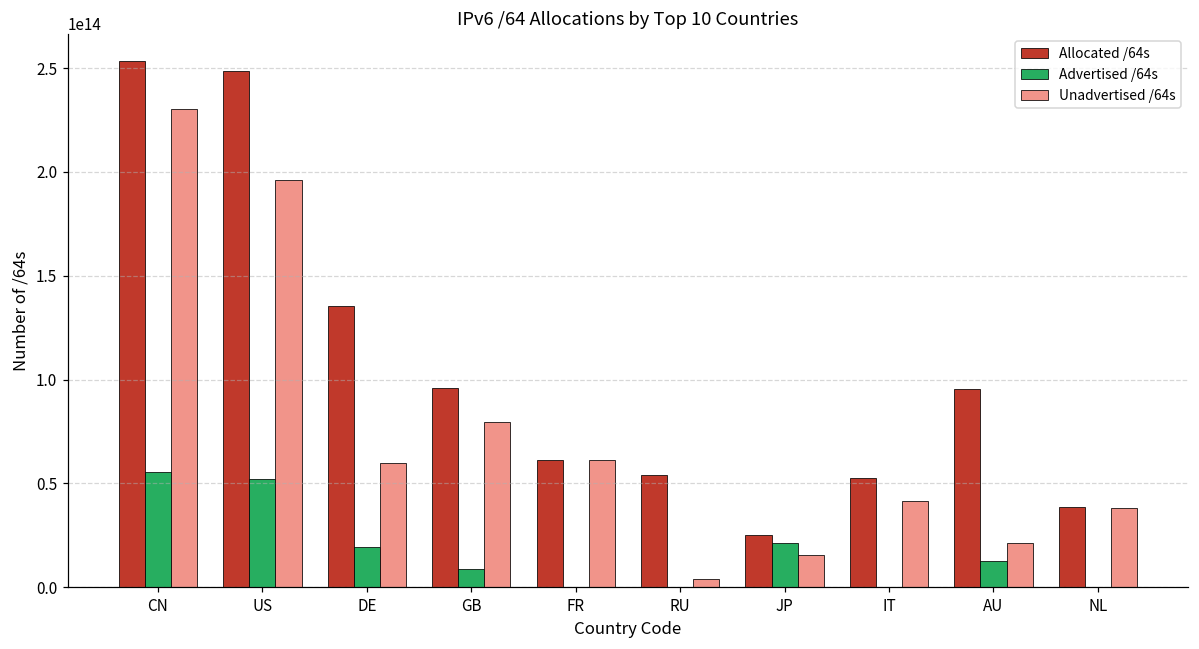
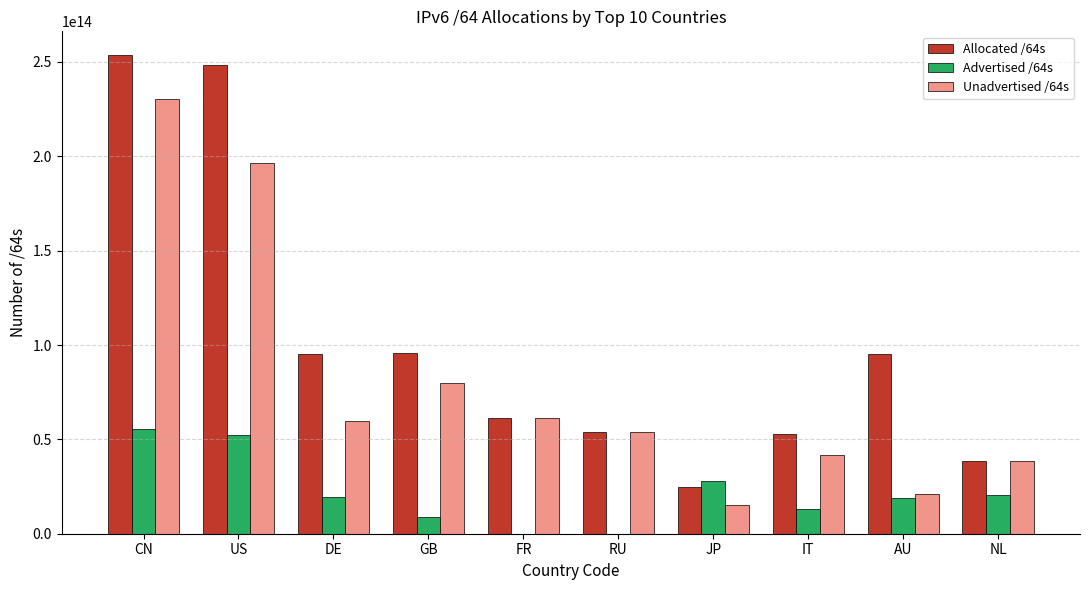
  {
    "Allocated /64s": {
      "CN": 254000000000000,
      "US": 248000000000000,
-     "DE": 136000000000000,
+     "DE": 95000000000000,
      "GB": 96000000000000,
      "FR": 61000000000000,
      "RU": 54000000000000,
      "JP": 25000000000000,
      "IT": 53000000000000,
      "AU": 95000000000000,
      "NL": 39000000000000
    },
    "Advertised /64s": {
      "CN": 56000000000000,
      "US": 52000000000000,
      "DE": 20000000000000,
      "GB": 9000000000000,
-     "JP": 21000000000000,
-     "IT": 0,
-     "AU": 13000000000000,
-     "NL": 0
+     "JP": 28000000000000,
+     "IT": 13000000000000,
+     "AU": 19000000000000,
+     "NL": 20000000000000
    },
    "Unadvertised /64s": {
      "CN": 230000000000000,
      "US": 196000000000000,
      "DE": 60000000000000,
      "GB": 80000000000000,
      "FR": 61000000000000,
-     "RU": 4000000000000,
+     "RU": 54000000000000,
      "JP": 15000000000000,
      "IT": 42000000000000,
      "AU": 21000000000000,
      "NL": 38000000000000
    }
  }
